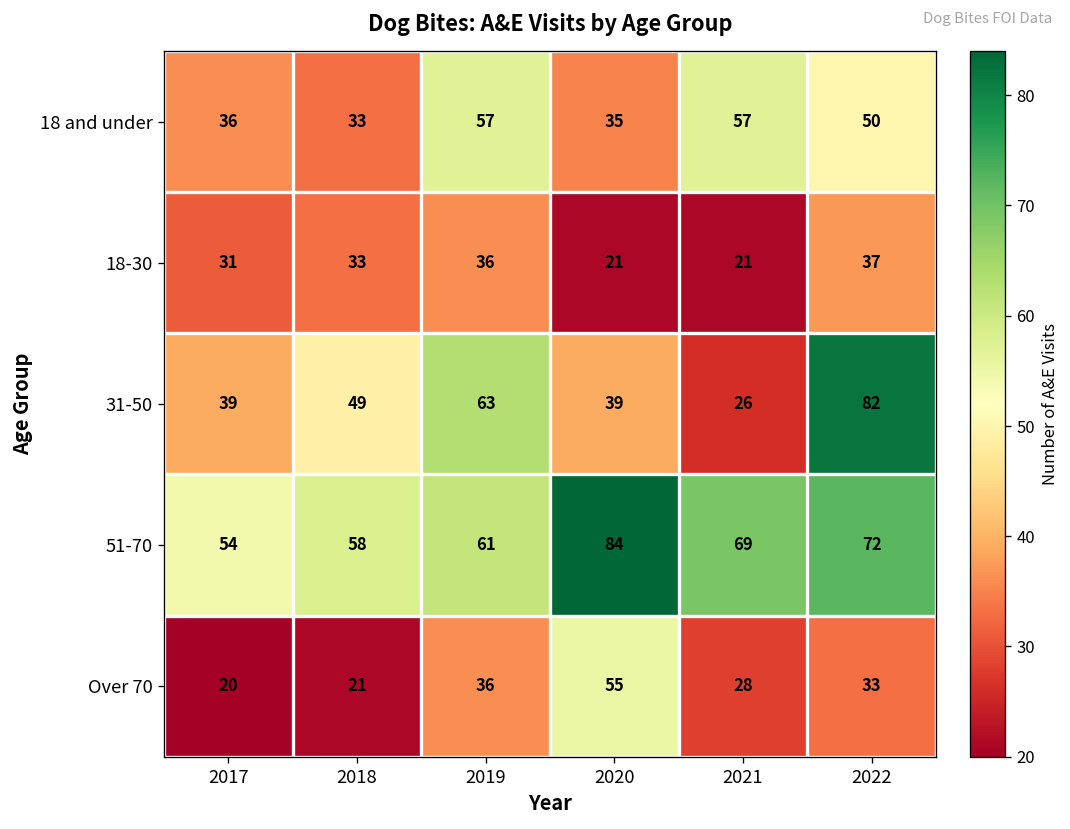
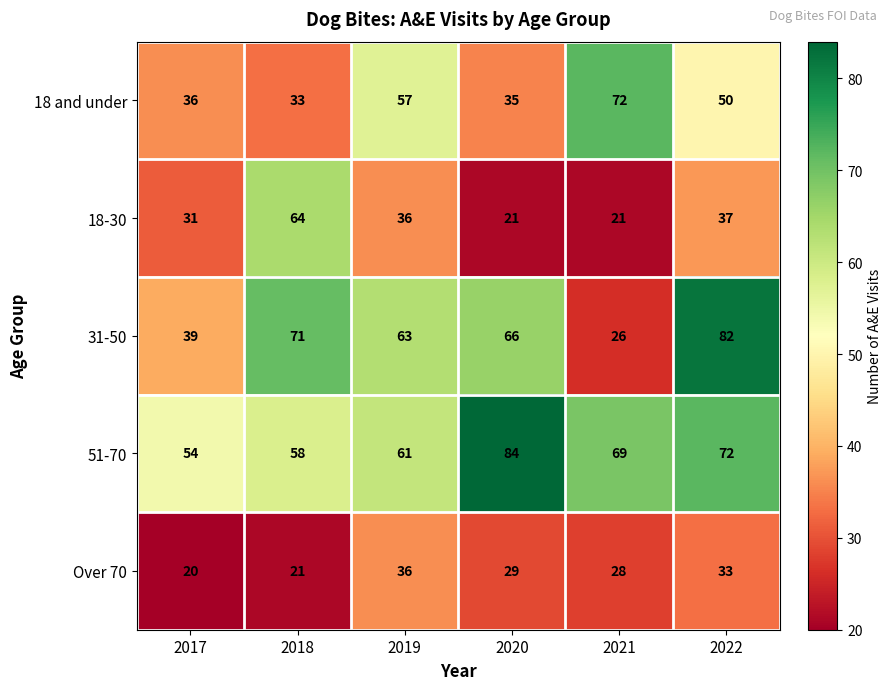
  {
    "18 and under": {
      "2017": 36,
      "2018": 33,
      "2019": 57,
      "2020": 35,
-     "2021": 57,
+     "2021": 72,
      "2022": 50
    },
    "18-30": {
      "2017": 31,
-     "2018": 33,
+     "2018": 64,
      "2019": 36,
      "2020": 21,
      "2021": 21,
      "2022": 37
    },
    "31-50": {
      "2017": 39,
-     "2018": 49,
+     "2018": 71,
      "2019": 63,
-     "2020": 39,
+     "2020": 66,
      "2021": 26,
      "2022": 82
    },
    "51-70": {
      "2017": 54,
      "2018": 58,
      "2019": 61,
      "2020": 84,
      "2021": 69,
      "2022": 72
    },
    "Over 70": {
      "2017": 20,
      "2018": 21,
      "2019": 36,
-     "2020": 55,
+     "2020": 29,
      "2021": 28,
      "2022": 33
    }
  }
